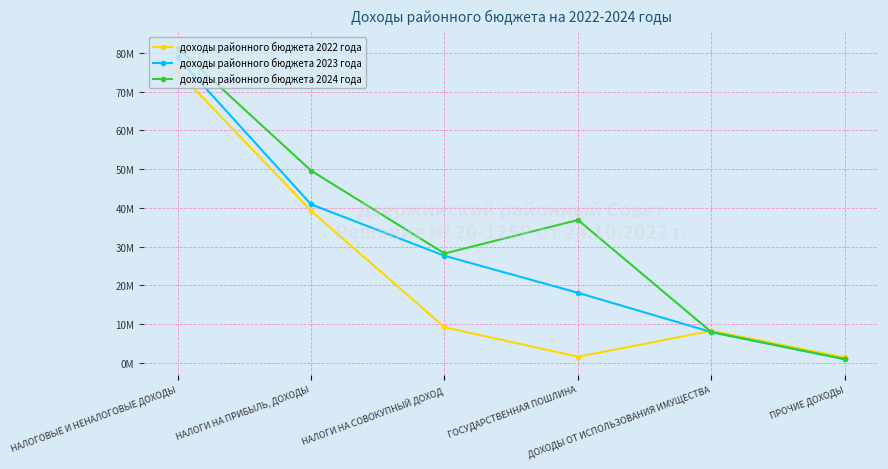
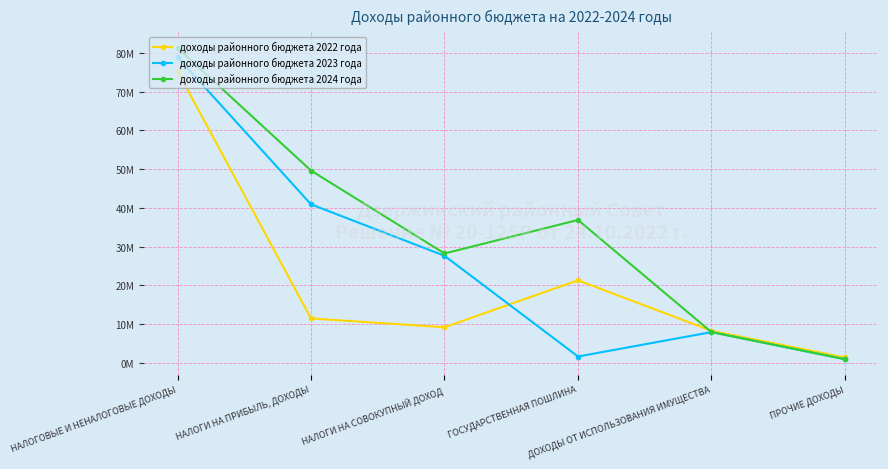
  {
    "доходы районного бюджета 2022 года": {
-     "НАЛОГИ НА ПРИБЫЛЬ, ДОХОДЫ": 39000000,
+     "НАЛОГИ НА ПРИБЫЛЬ, ДОХОДЫ": 11000000,
      "НАЛОГИ НА СОВОКУПНЫЙ ДОХОД": 9000000,
-     "ГОСУДАРСТВЕННАЯ ПОШЛИНА": 2000000
+     "ГОСУДАРСТВЕННАЯ ПОШЛИНА": 21000000
    },
    "доходы районного бюджета 2023 года": {
      "НАЛОГИ НА ПРИБЫЛЬ, ДОХОДЫ": 41000000,
-     "ГОСУДАРСТВЕННАЯ ПОШЛИНА": 18000000
+     "ГОСУДАРСТВЕННАЯ ПОШЛИНА": 2000000
    },
    "доходы районного бюджета 2024 года": {
      "НАЛОГИ НА ПРИБЫЛЬ, ДОХОДЫ": 50000000,
      "ГОСУДАРСТВЕННАЯ ПОШЛИНА": 37000000
    }
  }
